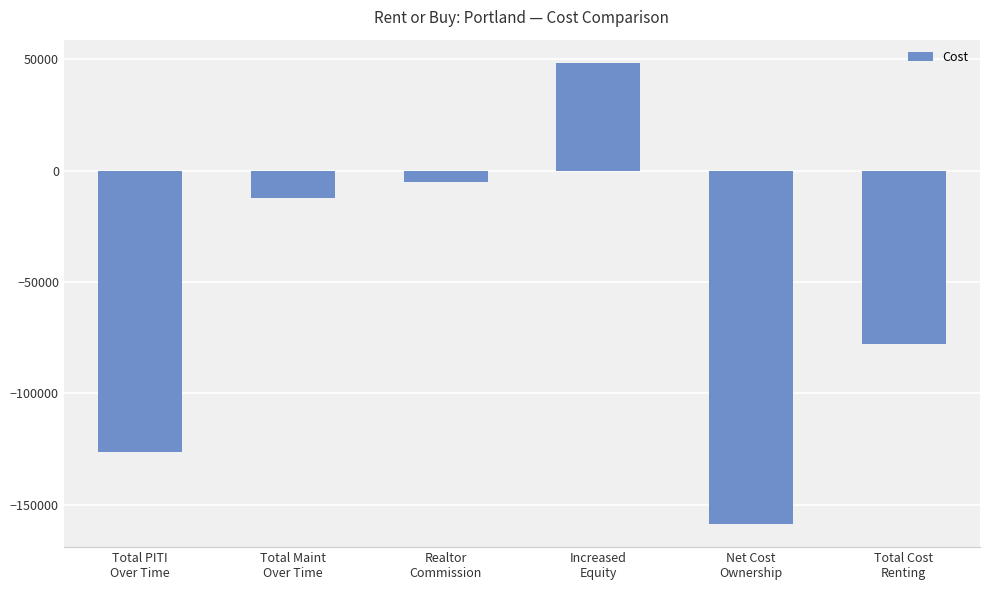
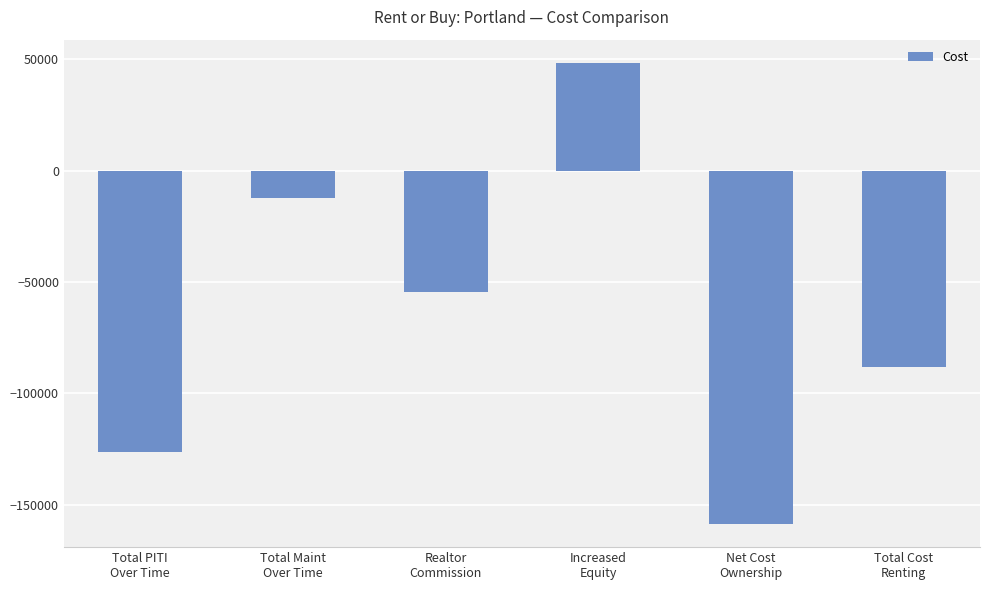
  {
    "Total PITI Over Time": -126000,
    "Total Maint Over Time": -12000,
-   "Realtor Commission": -5000,
+   "Realtor Commission": -54000,
    "Increased Equity": 48000,
    "Net Cost Ownership": -159000,
-   "Total Cost Renting": -78000
+   "Total Cost Renting": -88000
  }
